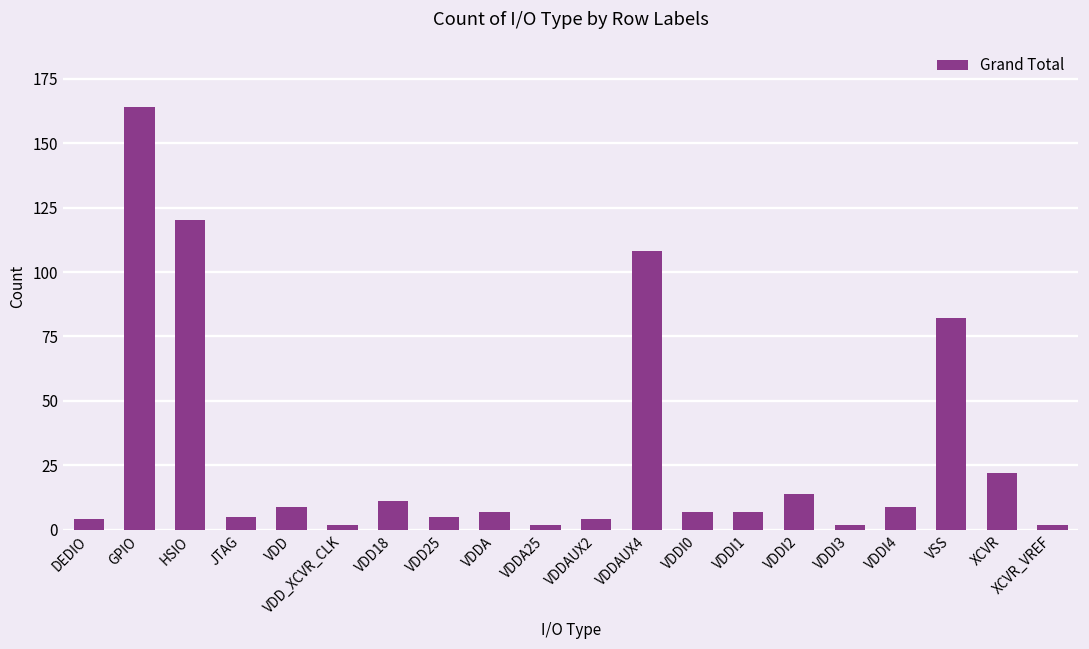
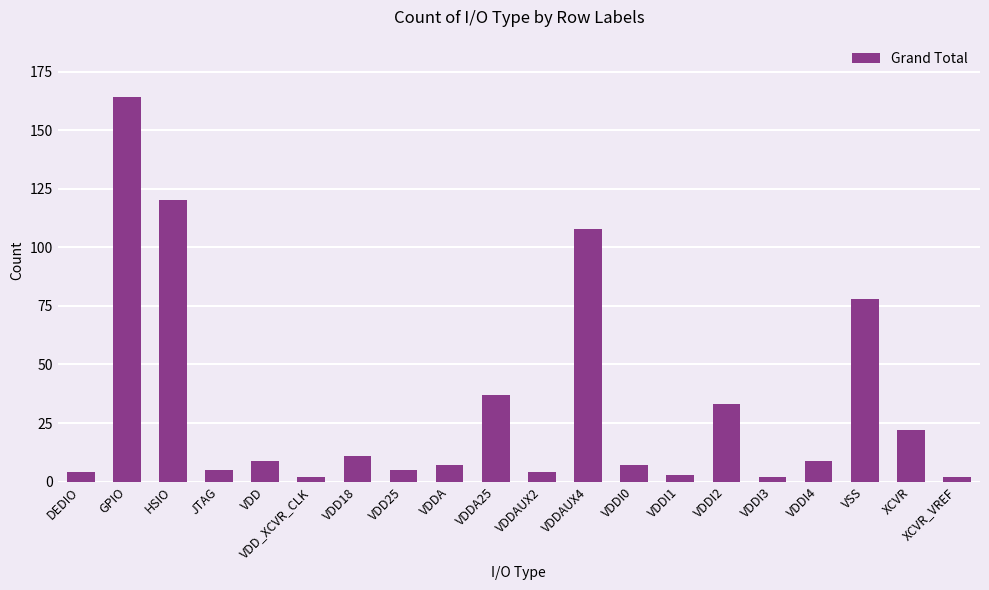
  {
    "DEDIO": 4,
    "GPIO": 164,
    "HSIO": 120,
    "JTAG": 5,
    "VDD": 9,
    "VDD_XCVR_CLK": 2,
    "VDD18": 11,
    "VDD25": 5,
    "VDDA": 7,
-   "VDDA25": 2,
+   "VDDA25": 37,
    "VDDAUX2": 4,
    "VDDAUX4": 108,
    "VDDI0": 7,
-   "VDDI1": 7,
-   "VDDI2": 14,
+   "VDDI1": 3,
+   "VDDI2": 33,
    "VDDI3": 2,
    "VDDI4": 9,
-   "VSS": 82,
+   "VSS": 78,
    "XCVR": 22,
    "XCVR_VREF": 2
  }
